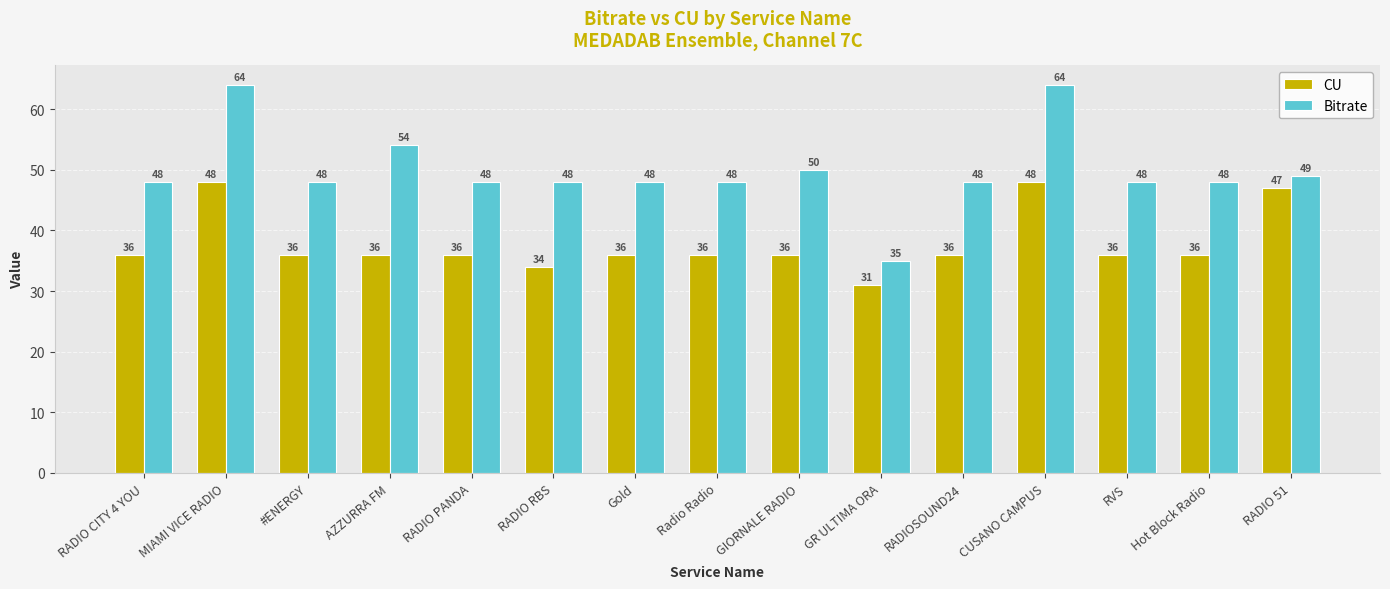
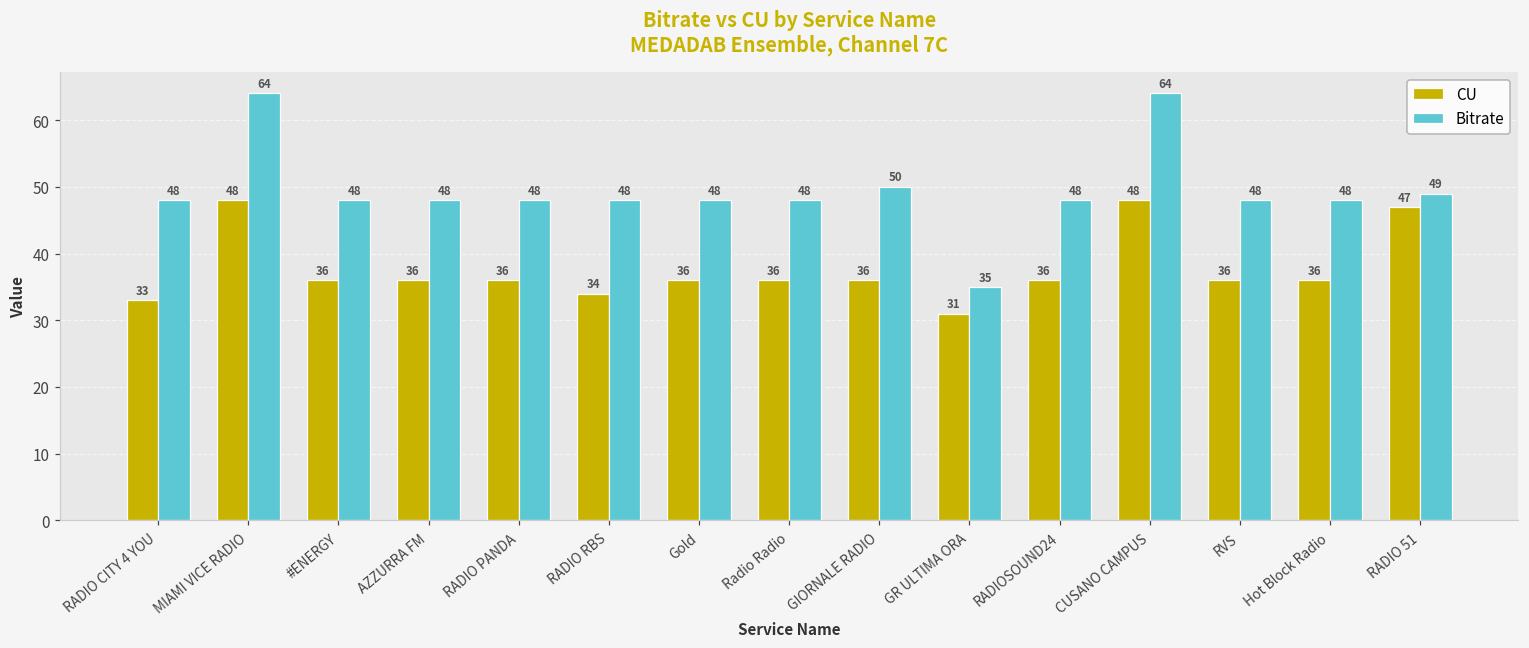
  {
    "CU": {
-     "RADIO CITY 4 YOU": 36,
+     "RADIO CITY 4 YOU": 33,
      "MIAMI VICE RADIO": 48,
      "#ENERGY": 36,
      "AZZURRA FM": 36,
      "RADIO PANDA": 36,
      "RADIO RBS": 34,
      "Gold": 36,
      "Radio Radio": 36,
      "GIORNALE RADIO": 36,
      "GR ULTIMA ORA": 31,
      "RADIOSOUND24": 36,
      "CUSANO CAMPUS": 48,
      "RVS": 36,
      "Hot Block Radio": 36,
      "RADIO 51": 47
    },
    "Bitrate": {
      "RADIO CITY 4 YOU": 48,
      "MIAMI VICE RADIO": 64,
      "#ENERGY": 48,
-     "AZZURRA FM": 54,
+     "AZZURRA FM": 48,
      "RADIO PANDA": 48,
      "RADIO RBS": 48,
      "Gold": 48,
      "Radio Radio": 48,
      "GIORNALE RADIO": 50,
      "GR ULTIMA ORA": 35,
      "RADIOSOUND24": 48,
      "CUSANO CAMPUS": 64,
      "RVS": 48,
      "Hot Block Radio": 48,
      "RADIO 51": 49
    }
  }
